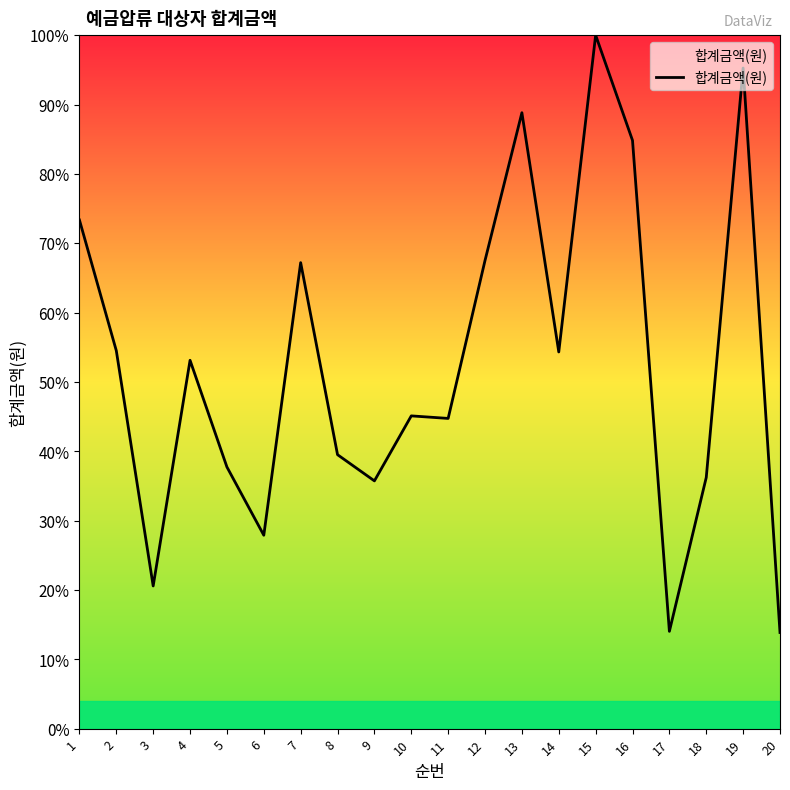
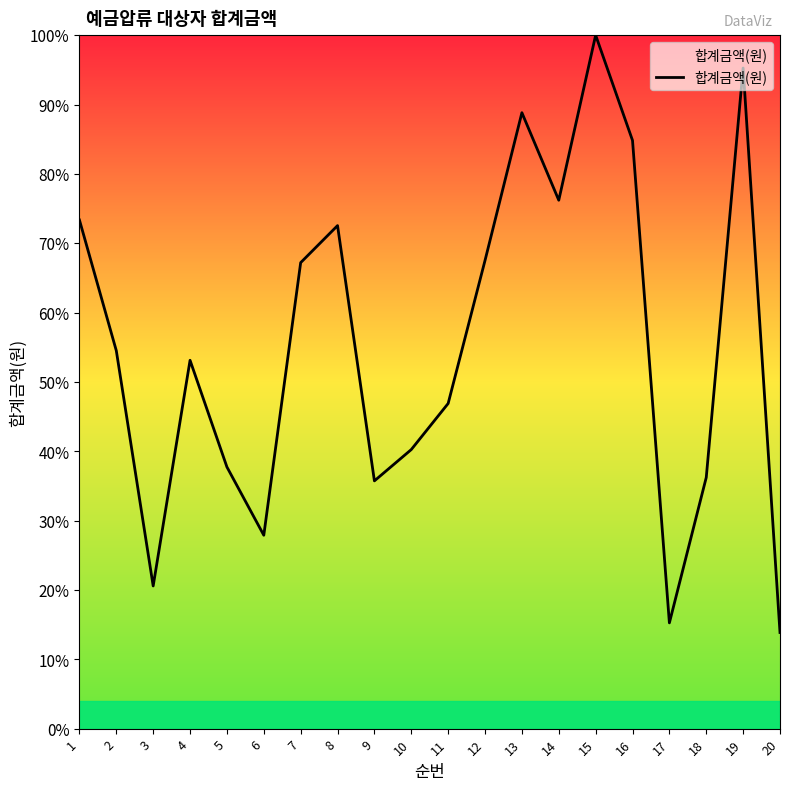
  {
    "1": "73%",
    "2": "55%",
    "3": "21%",
    "4": "53%",
    "5": "38%",
    "6": "28%",
    "7": "67%",
-   "8": "40%",
+   "8": "73%",
    "9": "36%",
-   "10": "45%",
-   "11": "45%",
+   "10": "40%",
+   "11": "47%",
    "12": "68%",
    "13": "89%",
-   "14": "54%",
+   "14": "76%",
    "15": "100%",
    "16": "85%",
-   "17": "14%",
+   "17": "15%",
    "18": "36%",
    "20": "14%"
  }
